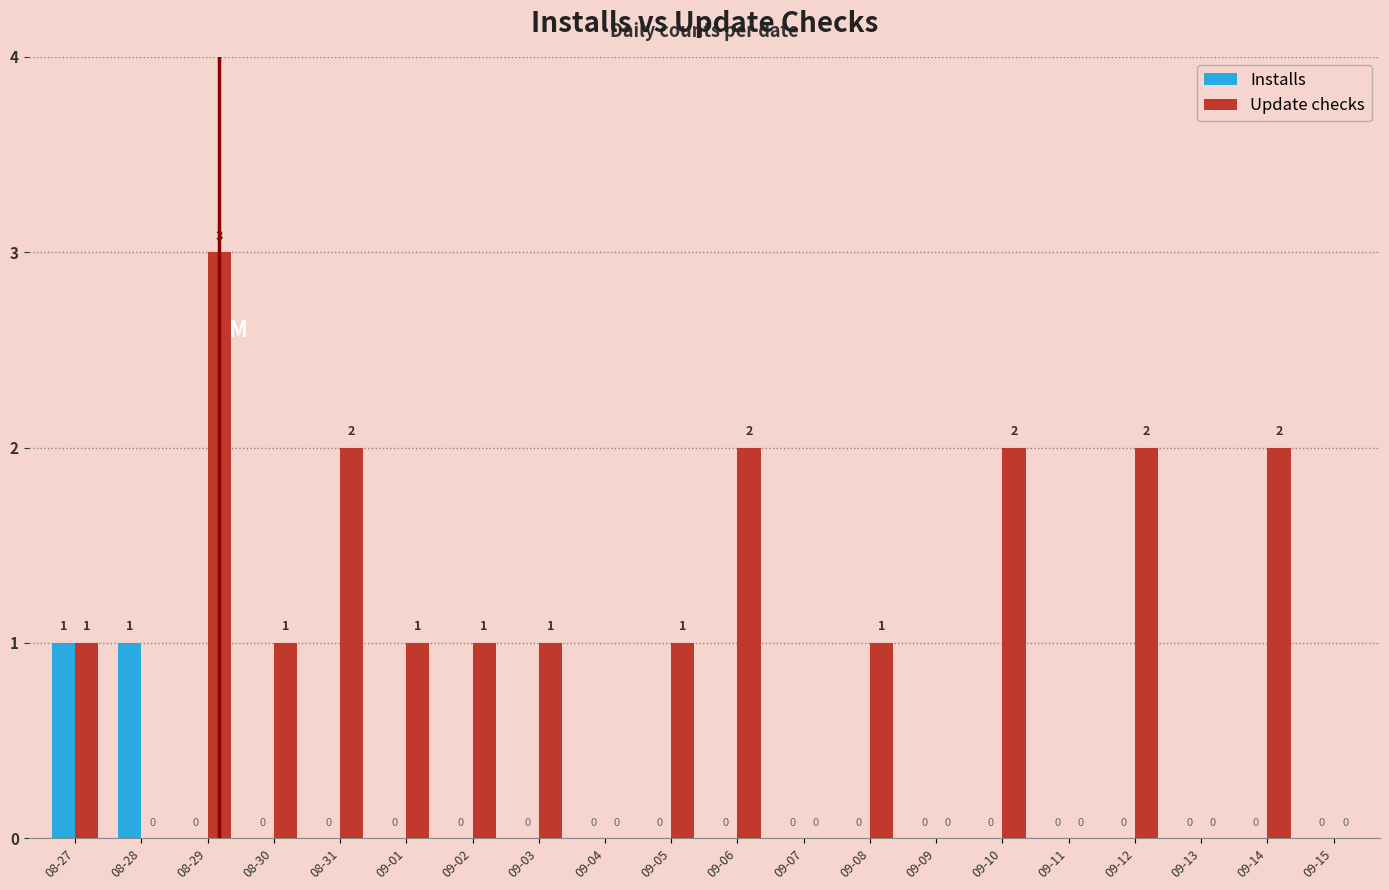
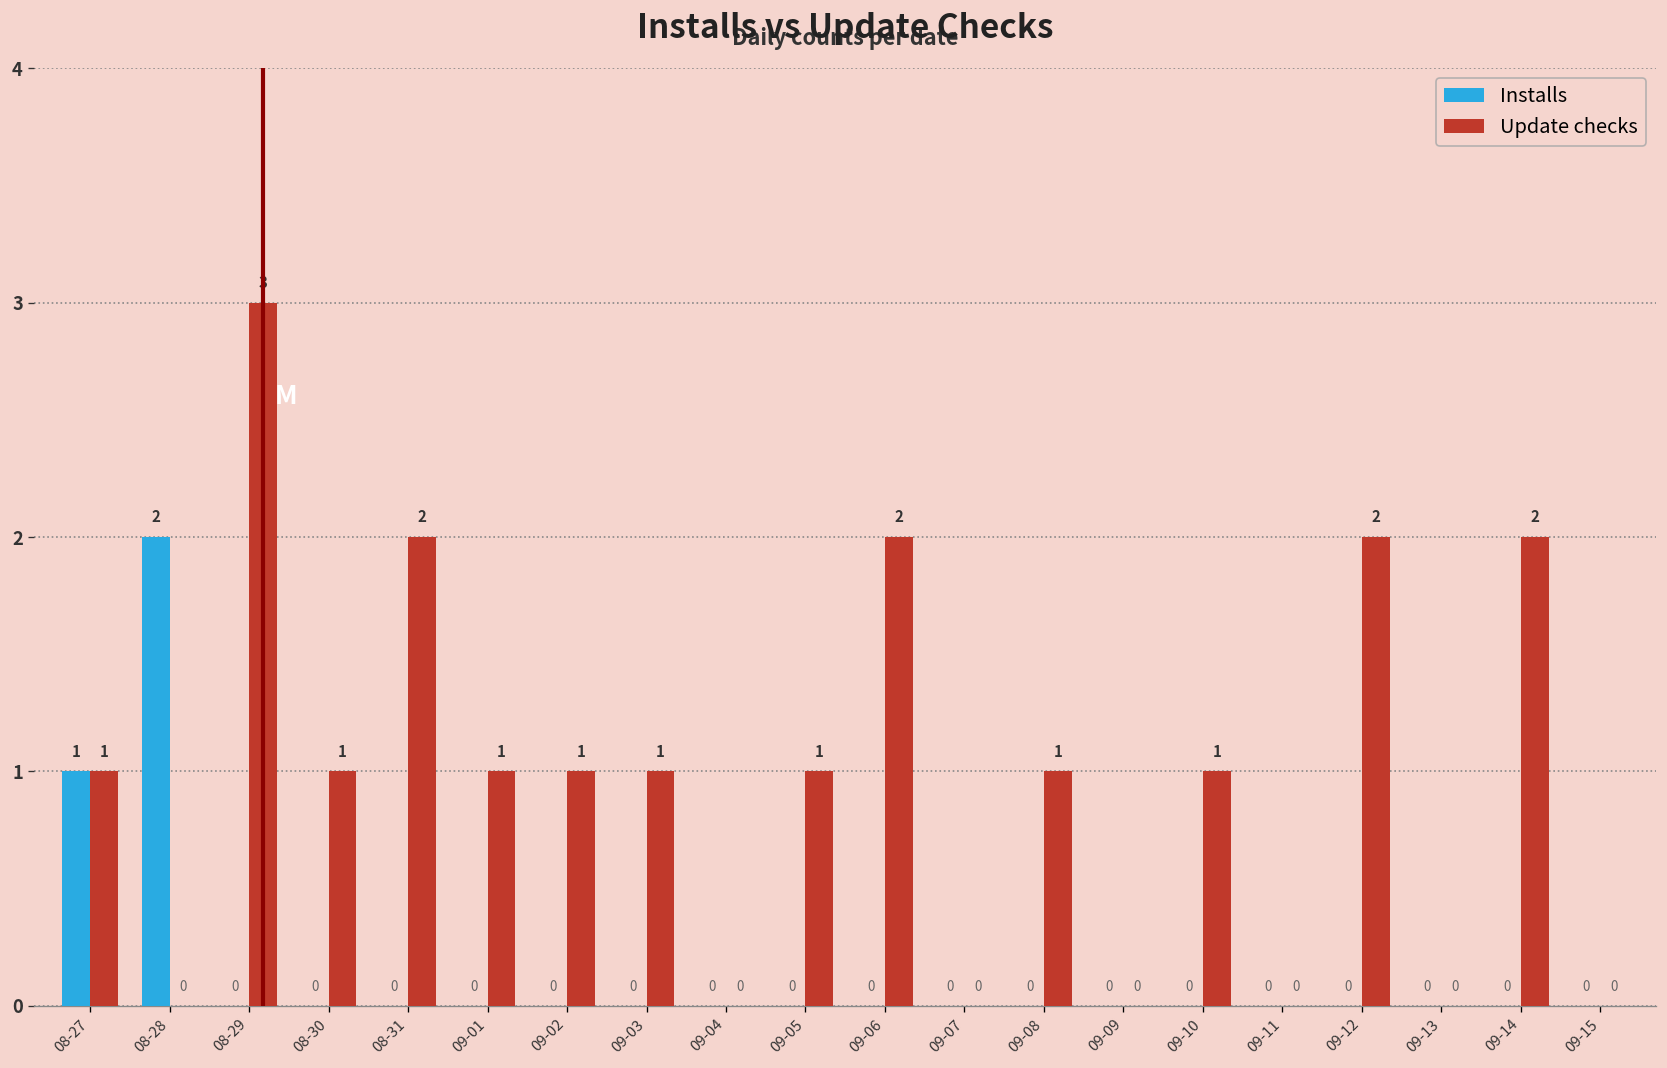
  {
    "Installs": {
      "08-27": 1,
-     "08-28": 1,
+     "08-28": 2,
      "08-29": 0,
      "08-30": 0,
      "08-31": 0,
      "09-01": 0,
      "09-02": 0,
      "09-03": 0,
      "09-04": 0,
      "09-05": 0,
      "09-06": 0,
      "09-07": 0,
      "09-08": 0,
      "09-09": 0,
      "09-10": 0,
      "09-11": 0,
      "09-12": 0,
      "09-13": 0,
      "09-14": 0,
      "09-15": 0
    },
    "Update checks": {
      "08-27": 1,
      "08-28": 0,
      "08-29": 3,
      "08-30": 1,
      "08-31": 2,
      "09-01": 1,
      "09-02": 1,
      "09-03": 1,
      "09-04": 0,
      "09-05": 1,
      "09-06": 2,
      "09-07": 0,
      "09-08": 1,
      "09-09": 0,
-     "09-10": 2,
+     "09-10": 1,
      "09-11": 0,
      "09-12": 2,
      "09-13": 0,
      "09-14": 2,
      "09-15": 0
    }
  }
